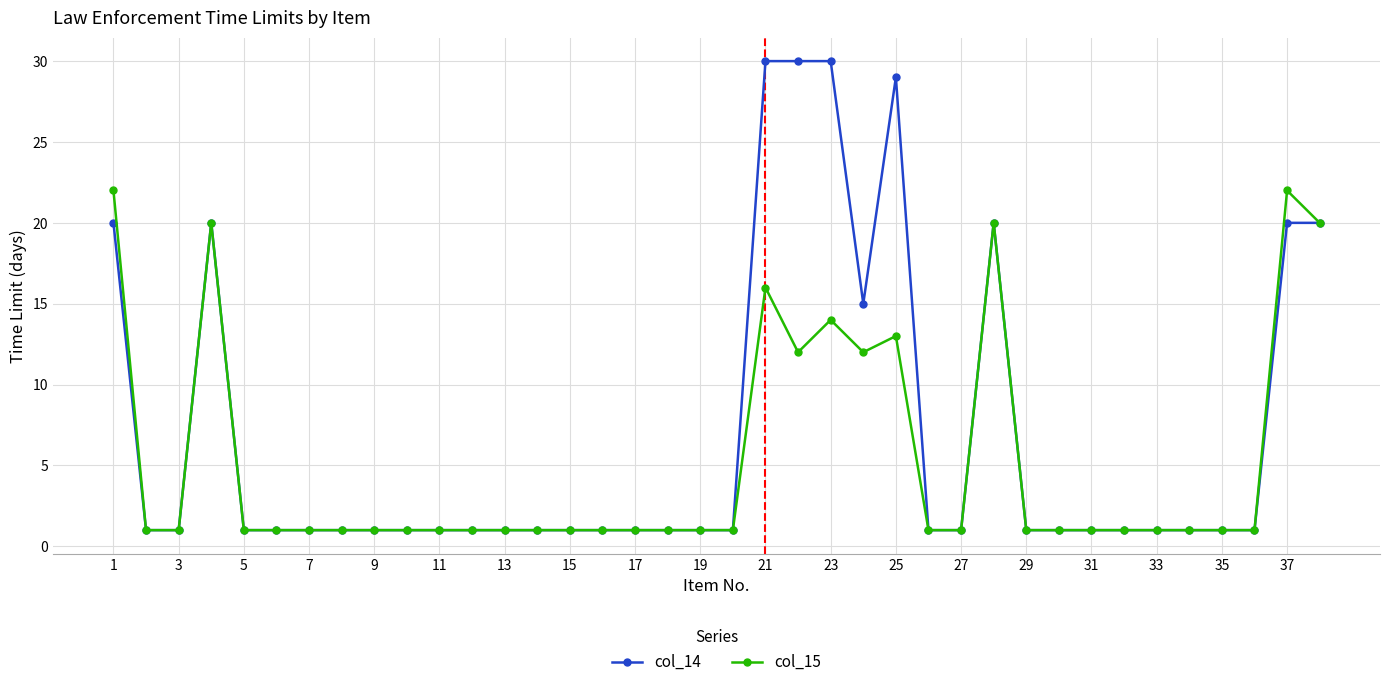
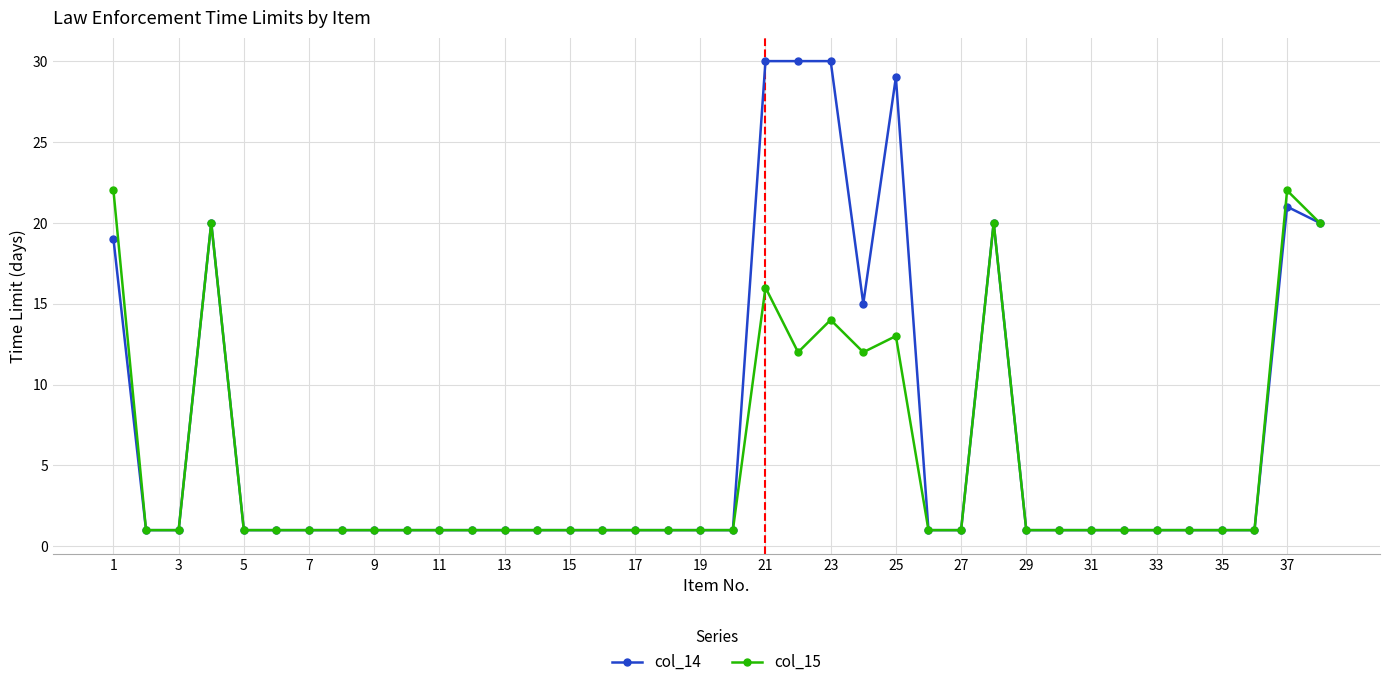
  {
    "col_14": {
-     "1": 20,
+     "1": 19,
      "21": 30,
      "23": 30,
      "25": 29,
-     "37": 20
+     "37": 21
    },
    "col_15": {
      "1": 22,
      "21": 16,
      "23": 14,
      "25": 13,
      "37": 22
    }
  }
